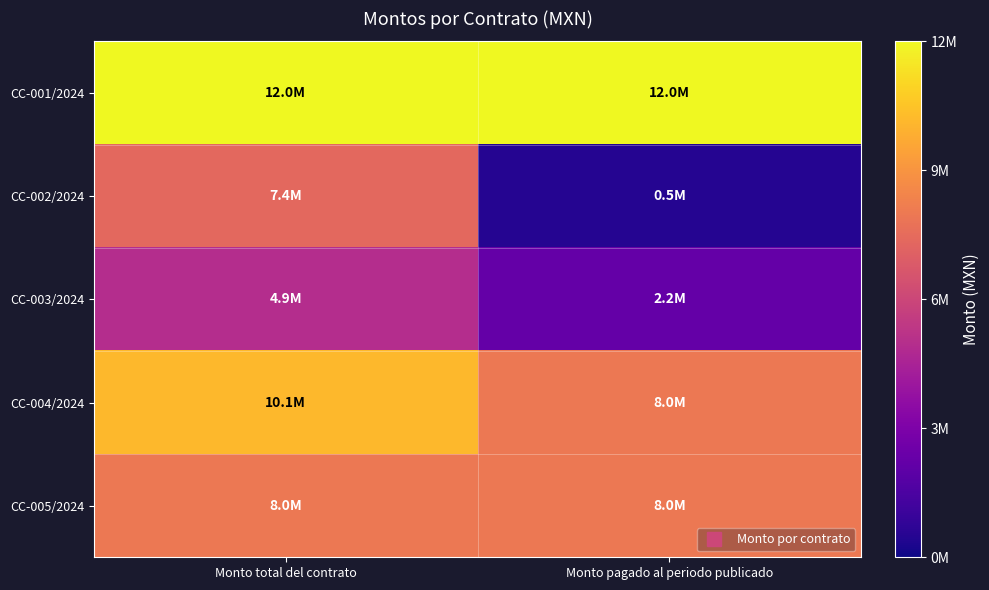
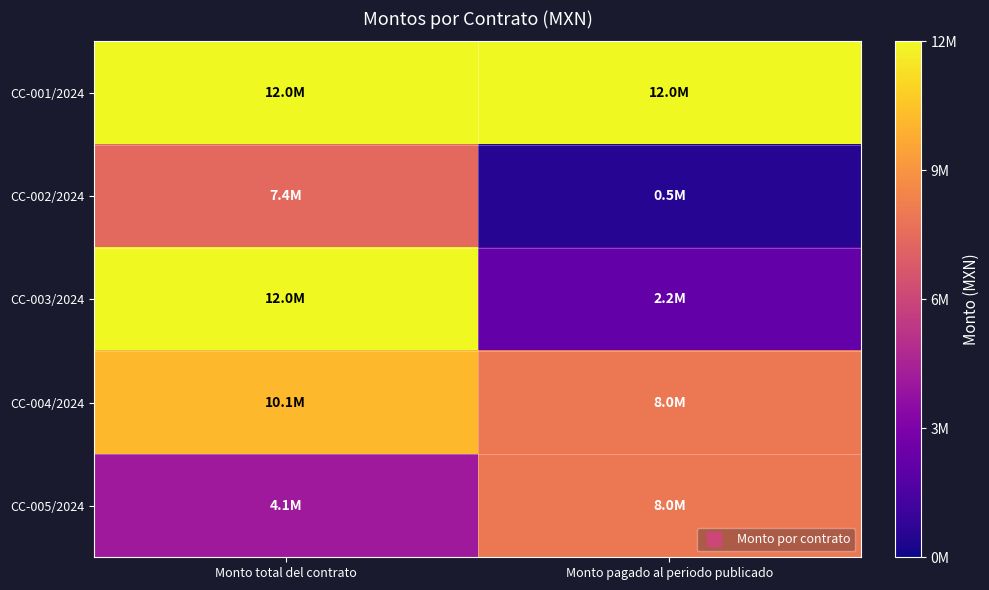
  {
    "CC-001/2024": {
      "Monto total del contrato": "12.0M",
      "Monto pagado al periodo publicado": "12.0M"
    },
    "CC-002/2024": {
      "Monto total del contrato": "7.4M",
      "Monto pagado al periodo publicado": "0.5M"
    },
    "CC-003/2024": {
-     "Monto total del contrato": "4.9M",
+     "Monto total del contrato": "12.0M",
      "Monto pagado al periodo publicado": "2.2M"
    },
    "CC-004/2024": {
      "Monto total del contrato": "10.1M",
      "Monto pagado al periodo publicado": "8.0M"
    },
    "CC-005/2024": {
-     "Monto total del contrato": "8.0M",
+     "Monto total del contrato": "4.1M",
      "Monto pagado al periodo publicado": "8.0M"
    }
  }
